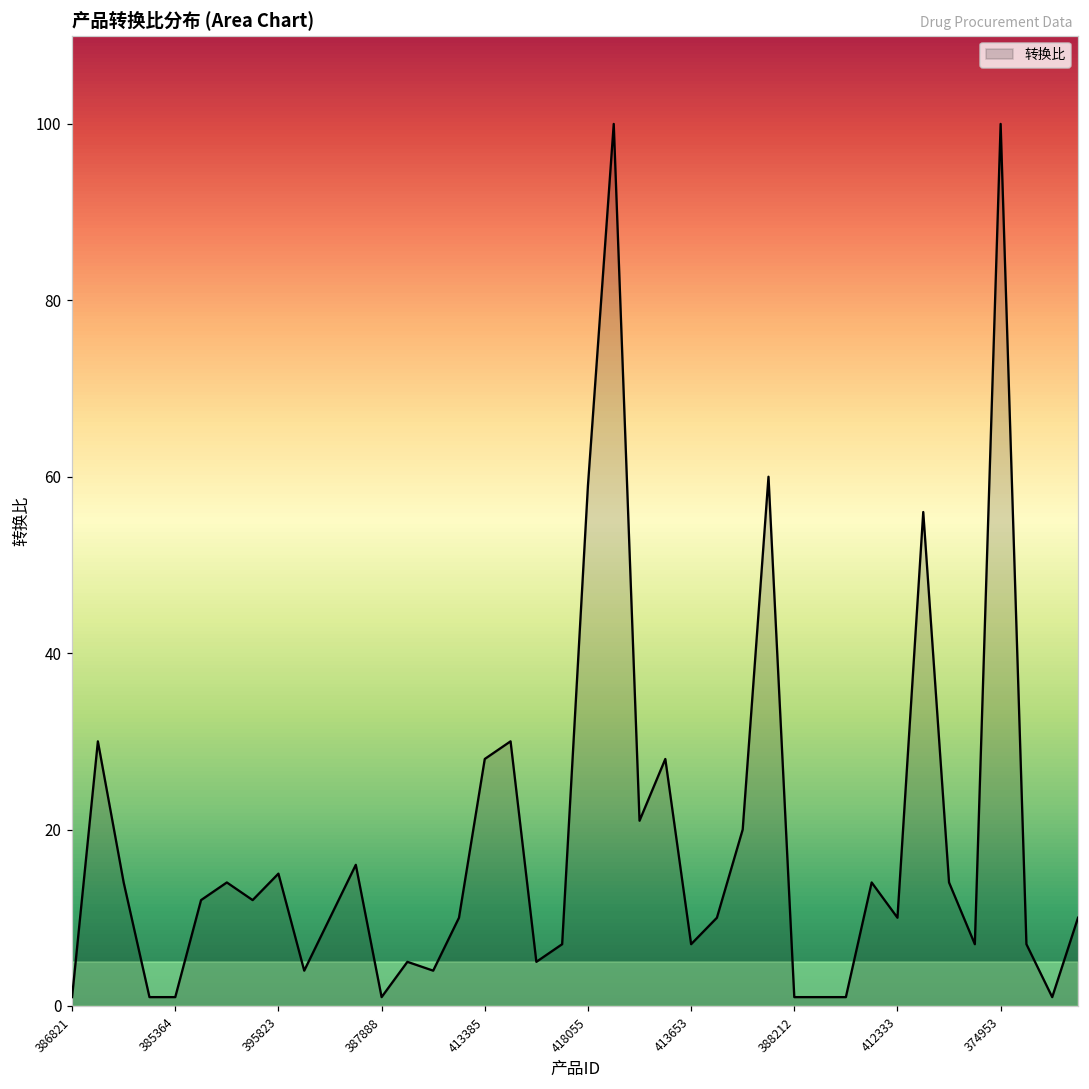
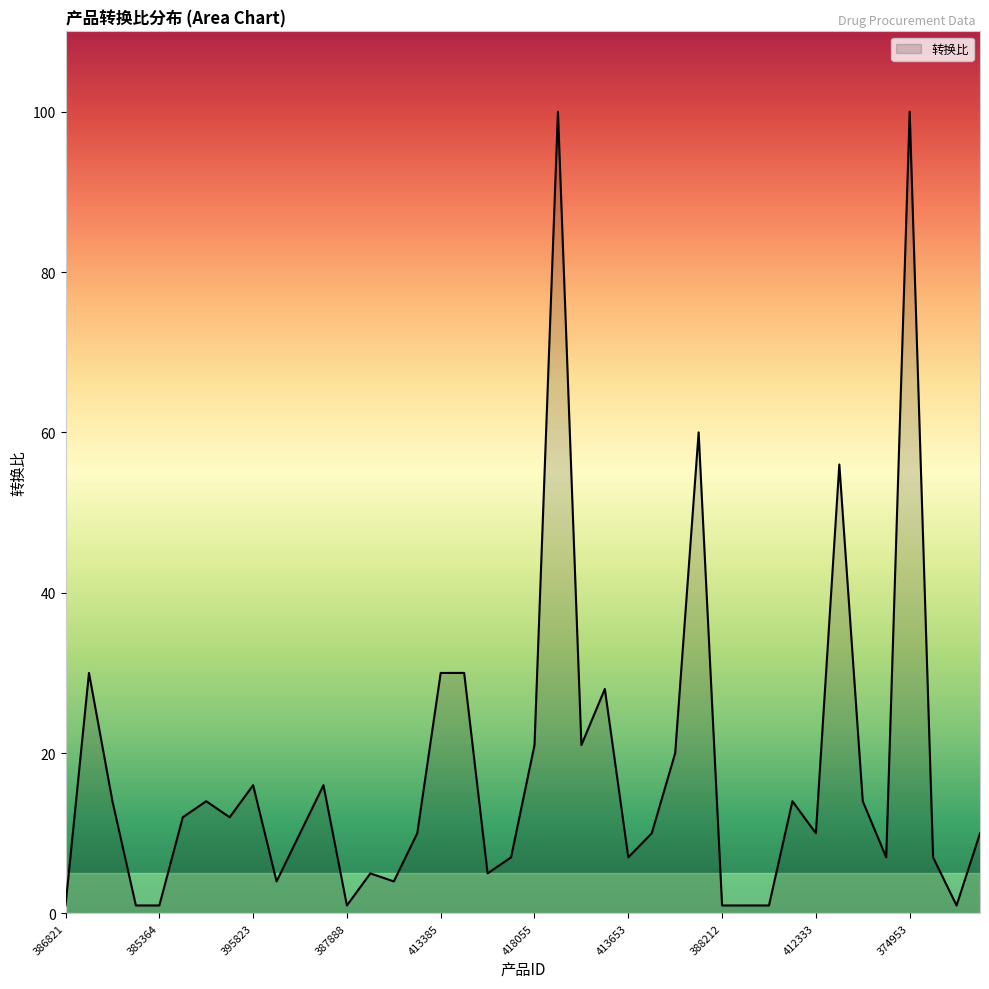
  {
-   "395823": 15,
-   "413385": 28,
-   "418055": 59,
+   "395823": 16,
+   "413385": 30,
+   "418055": 21,
    "413653": 7,
    "412333": 10,
    "374953": 100
  }
